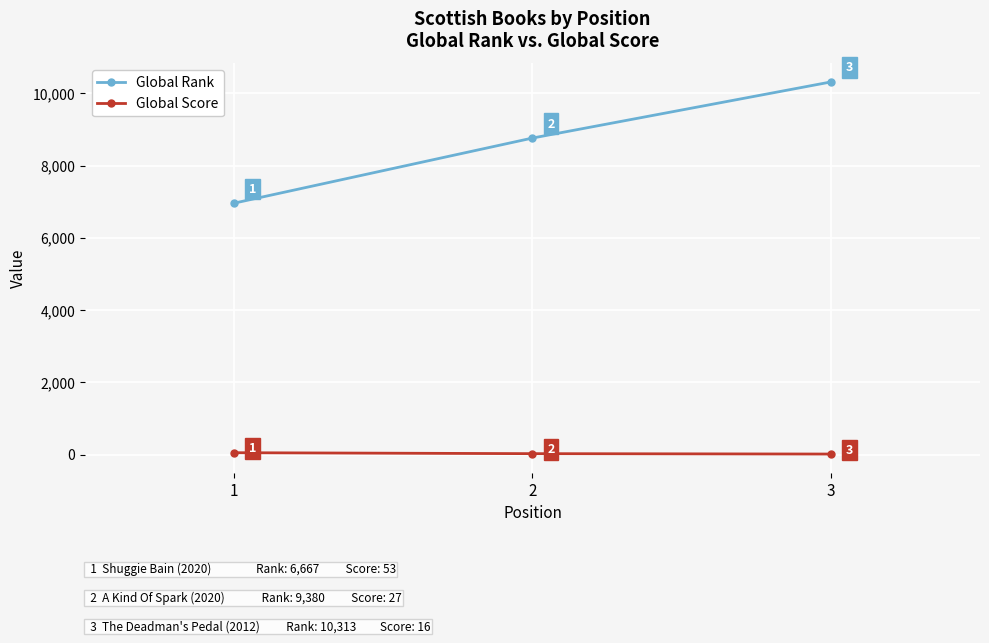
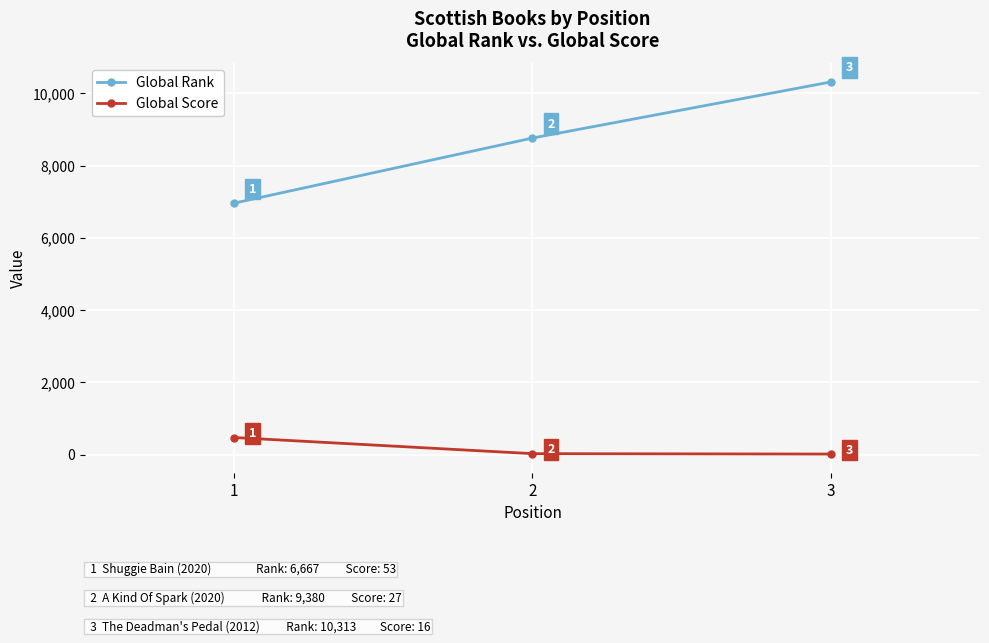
  {
    "Global Score": {
-     "1": 100
+     "1": 500
    }
  }
